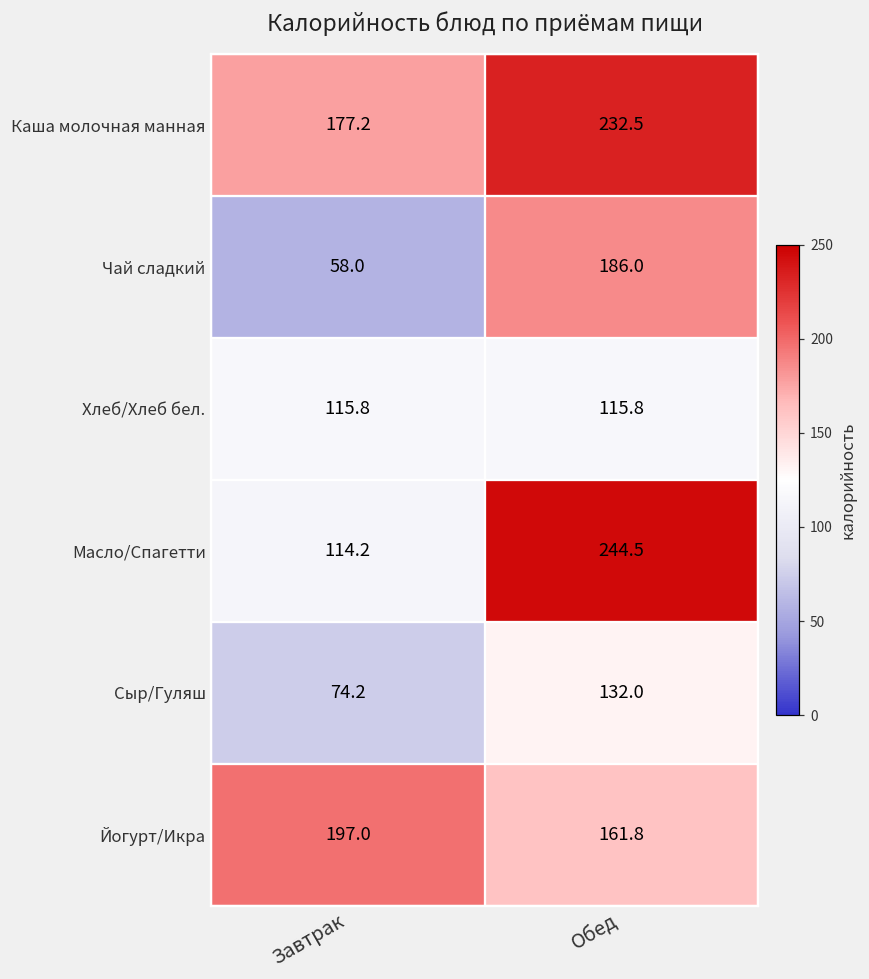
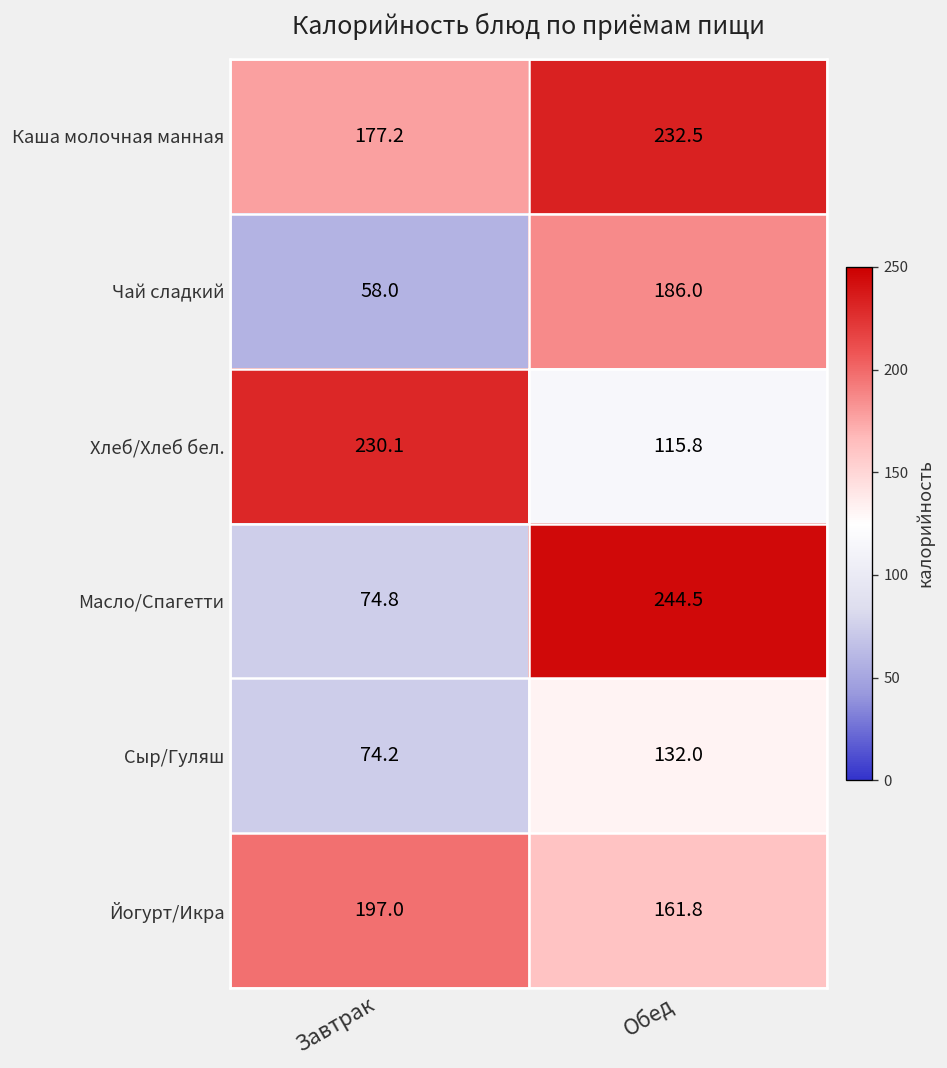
  {
    "Каша молочная манная": {
      "Завтрак": 177.2,
      "Обед": 232.5
    },
    "Чай сладкий": {
      "Завтрак": 58.0,
      "Обед": 186.0
    },
    "Хлеб/Хлеб бел.": {
-     "Завтрак": 115.8,
+     "Завтрак": 230.1,
      "Обед": 115.8
    },
    "Масло/Спагетти": {
-     "Завтрак": 114.2,
+     "Завтрак": 74.8,
      "Обед": 244.5
    },
    "Сыр/Гуляш": {
      "Завтрак": 74.2,
      "Обед": 132.0
    },
    "Йогурт/Икра": {
      "Завтрак": 197.0,
      "Обед": 161.8
    }
  }
